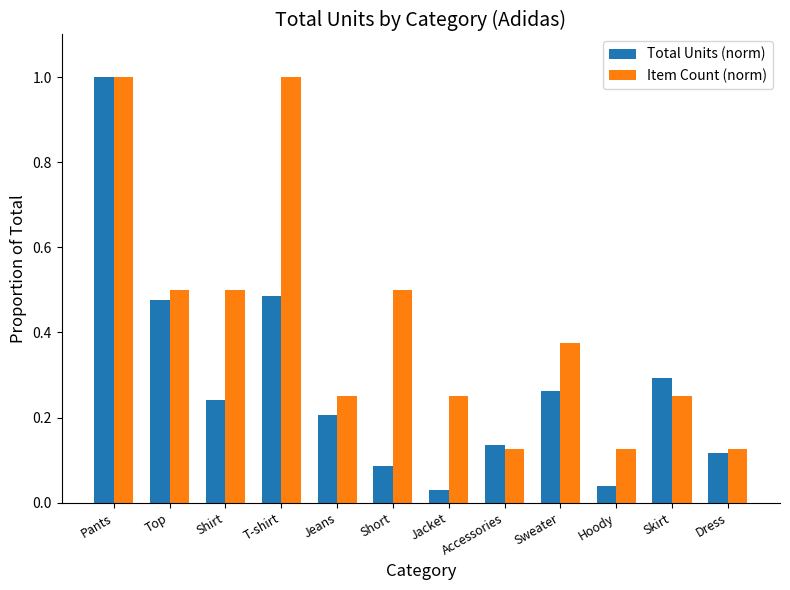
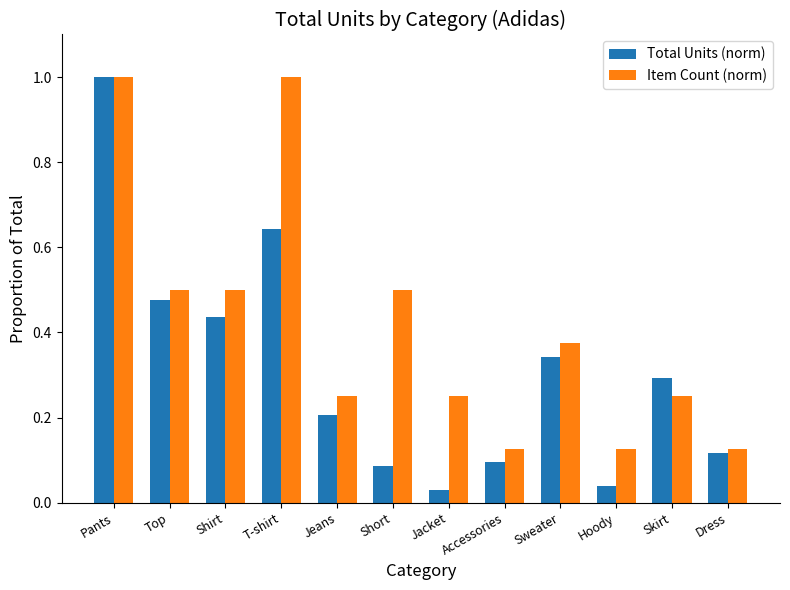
  {
    "Total Units (norm)": {
      "Pants": 1.00,
      "Top": 0.48,
-     "Shirt": 0.24,
-     "T-shirt": 0.49,
+     "Shirt": 0.44,
+     "T-shirt": 0.64,
      "Jeans": 0.21,
      "Short": 0.09,
      "Jacket": 0.03,
-     "Accessories": 0.13,
-     "Sweater": 0.26,
+     "Accessories": 0.10,
+     "Sweater": 0.34,
      "Hoody": 0.04,
      "Skirt": 0.29,
      "Dress": 0.12
    },
    "Item Count (norm)": {
      "Pants": 1.00,
      "Top": 0.50,
      "Shirt": 0.50,
      "T-shirt": 1.00,
      "Jeans": 0.25,
      "Short": 0.50,
      "Jacket": 0.25,
      "Accessories": 0.13,
      "Sweater": 0.38,
      "Hoody": 0.13,
      "Skirt": 0.25,
      "Dress": 0.13
    }
  }
